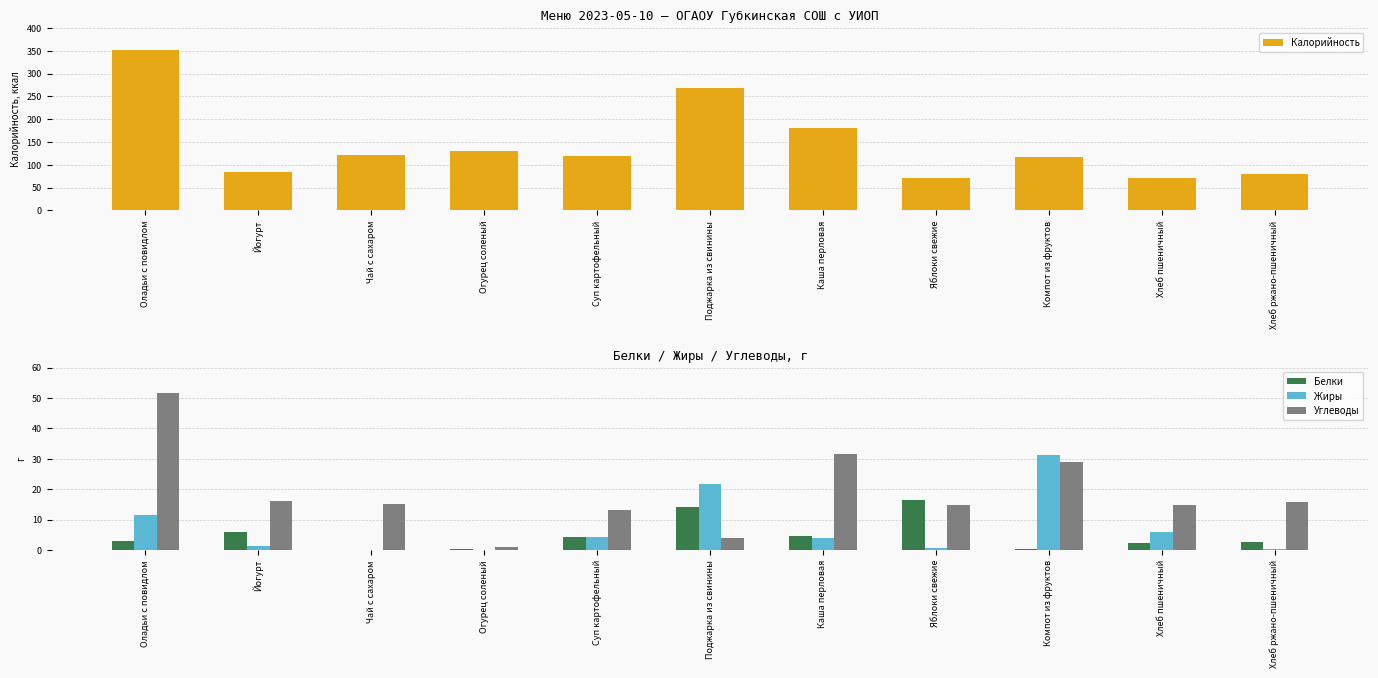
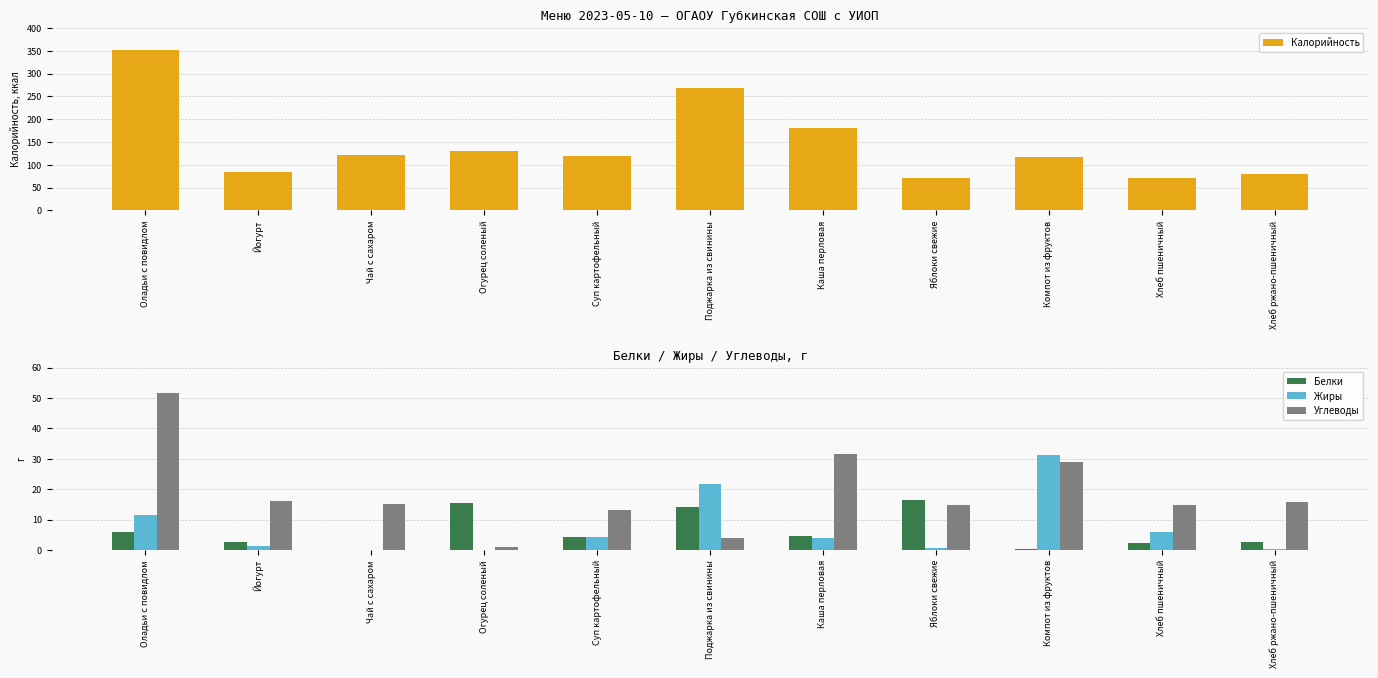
  {
    "Меню 2023-05-10 — ОГАОУ Губкинская СОШ с УИОП": {
      "Оладьи с повидлом": 350,
      "Йогурт": 90,
      "Чай с сахаром": 120,
      "Огурец соленый": 130,
      "Суп картофельный": 120,
      "Поджарка из свинины": 270,
      "Каша перловая": 180,
      "Яблоки свежие": 70,
      "Компот из фруктов": 120,
      "Хлеб пшеничный": 70,
      "Хлеб ржано-пшеничный": 80
    },
    "Белки / Жиры / Углеводы, г": {
      "Белки": {
-       "Оладьи с повидлом": 3,
-       "Йогурт": 6,
-       "Огурец соленый": 0,
+       "Оладьи с повидлом": 6,
+       "Йогурт": 3,
+       "Огурец соленый": 16,
        "Суп картофельный": 4,
        "Поджарка из свинины": 14,
        "Каша перловая": 4,
        "Яблоки свежие": 16,
        "Хлеб пшеничный": 2,
        "Хлеб ржано-пшеничный": 3
      },
      "Жиры": {
        "Оладьи с повидлом": 11,
        "Йогурт": 1,
        "Суп картофельный": 4,
        "Поджарка из свинины": 22,
        "Каша перловая": 4,
        "Компот из фруктов": 31,
        "Хлеб пшеничный": 6
      },
      "Углеводы": {
        "Оладьи с повидлом": 52,
        "Йогурт": 16,
        "Чай с сахаром": 15,
        "Огурец соленый": 1,
        "Суп картофельный": 13,
        "Поджарка из свинины": 4,
        "Каша перловая": 32,
        "Яблоки свежие": 15,
        "Компот из фруктов": 29,
        "Хлеб пшеничный": 15,
        "Хлеб ржано-пшеничный": 16
      }
    }
  }
